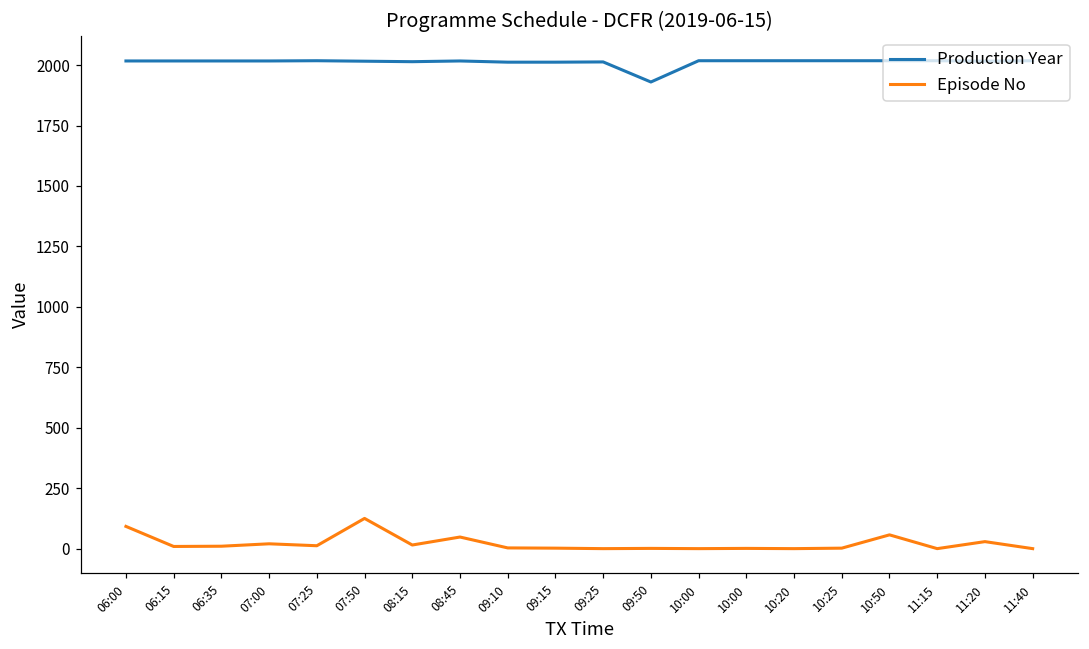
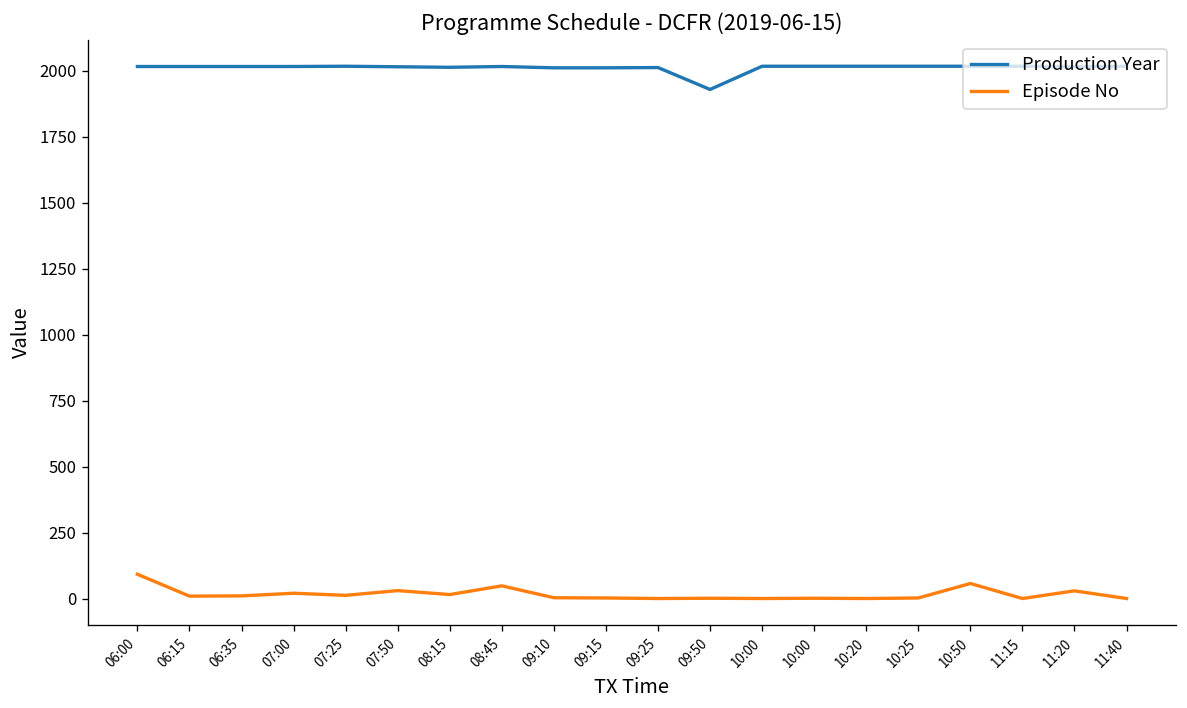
  {
    "Production Year": {
      "06:00": 2020,
      "06:15": 2020,
      "06:35": 2020,
      "07:00": 2020,
      "07:25": 2020,
      "07:50": 2020,
      "08:15": 2010,
      "08:45": 2020,
      "09:10": 2010,
      "09:15": 2010,
      "09:25": 2010,
      "09:50": 1930,
      "10:20": 2020,
      "10:25": 2020
    },
    "Episode No": {
      "06:00": 90,
      "06:15": 10,
      "06:35": 10,
      "07:00": 20,
      "07:25": 10,
-     "07:50": 130,
+     "07:50": 30,
      "08:15": 20,
      "08:45": 50,
      "09:10": 0,
      "09:15": 0,
      "09:25": 0,
      "09:50": 0,
      "10:20": 0,
      "10:25": 0,
      "10:50": 60,
      "11:15": 0,
      "11:20": 30,
      "11:40": 0
    }
  }
